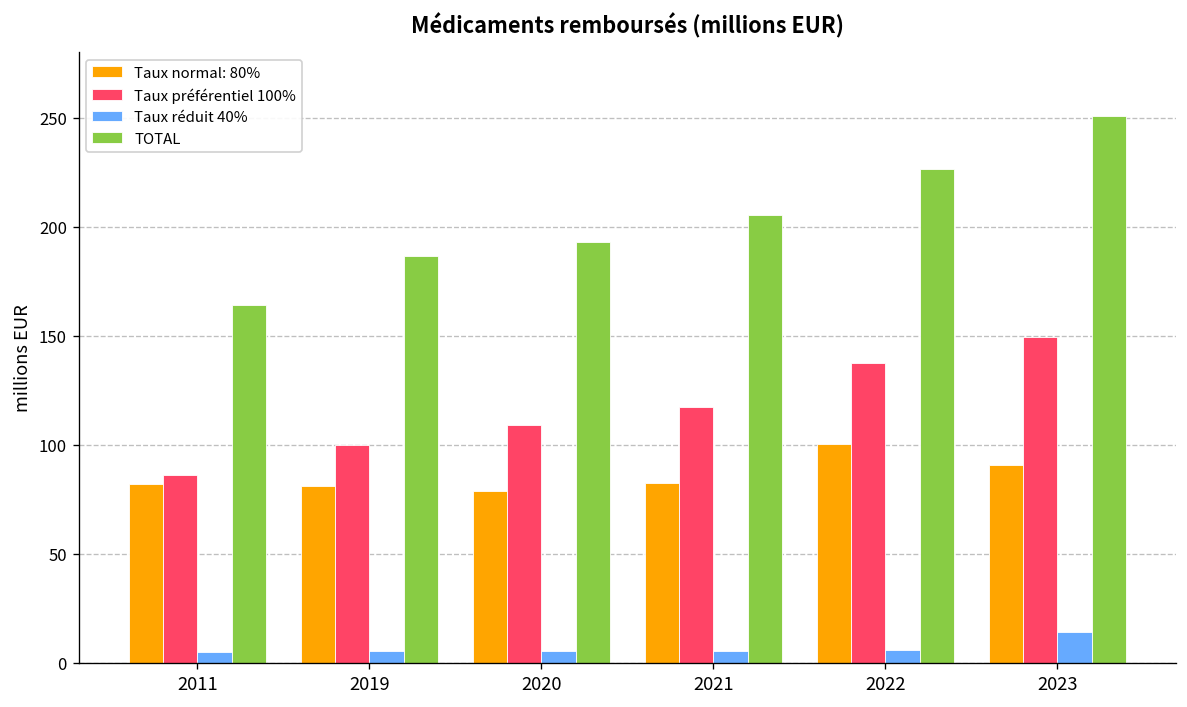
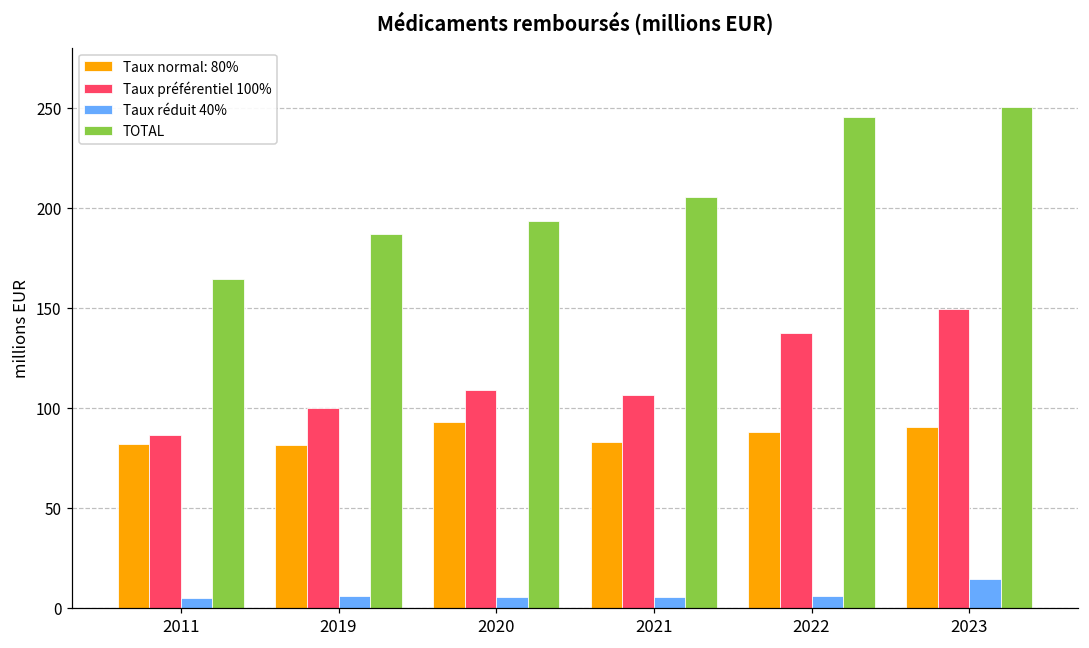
  {
    "Taux normal: 80%": {
      "2011": 82,
      "2019": 81,
-     "2020": 79,
+     "2020": 93,
      "2021": 83,
-     "2022": 100,
+     "2022": 88,
      "2023": 91
    },
    "Taux préférentiel 100%": {
      "2011": 86,
      "2019": 100,
      "2020": 109,
-     "2021": 118,
+     "2021": 106,
      "2022": 138,
      "2023": 150
    },
    "Taux réduit 40%": {
      "2011": 5,
      "2019": 6,
      "2020": 5,
      "2021": 5,
      "2022": 6,
      "2023": 14
    },
    "TOTAL": {
      "2011": 164,
      "2019": 187,
      "2020": 193,
      "2021": 206,
-     "2022": 227,
+     "2022": 245,
      "2023": 250
    }
  }
